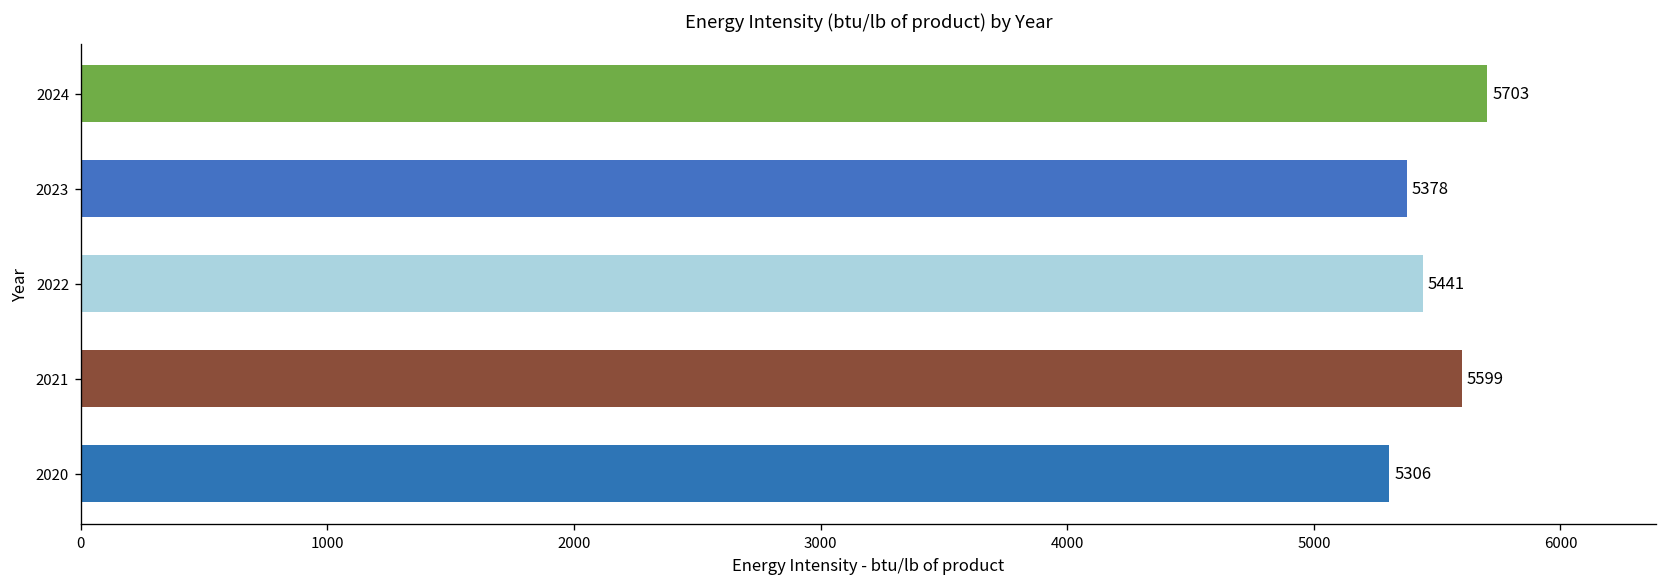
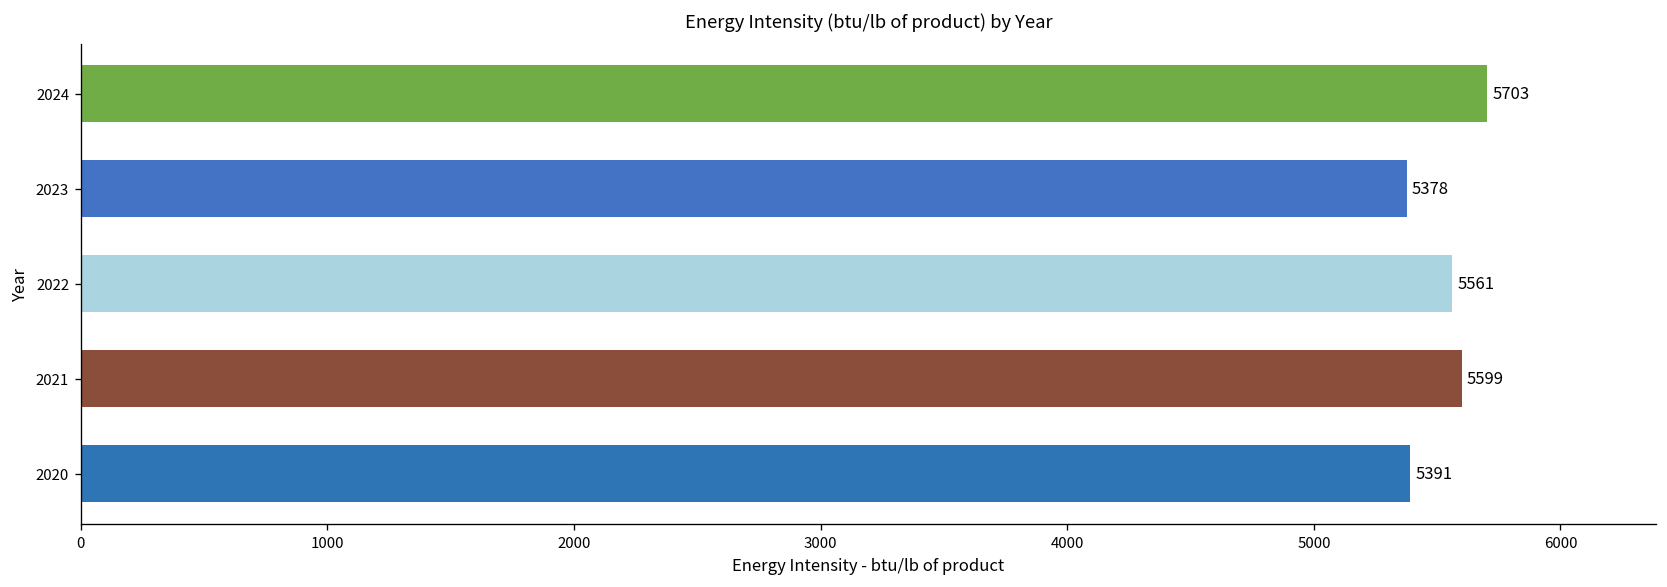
  {
    "2024": 5703,
    "2023": 5378,
-   "2022": 5441,
+   "2022": 5561,
    "2021": 5599,
-   "2020": 5306
+   "2020": 5391
  }
